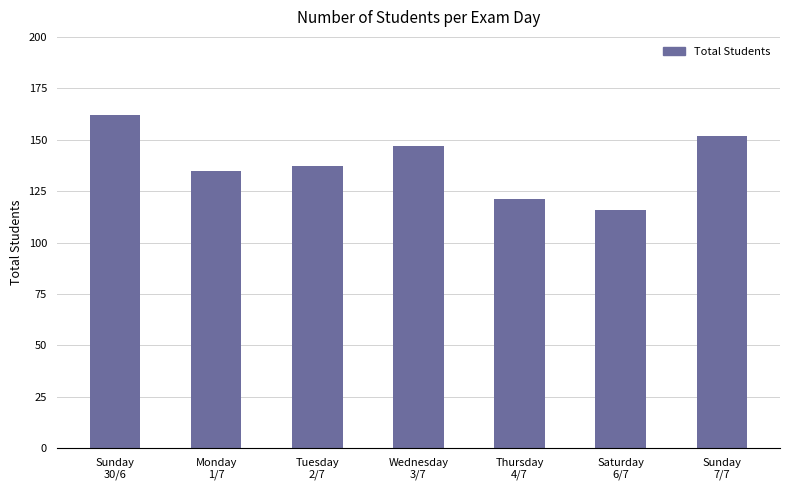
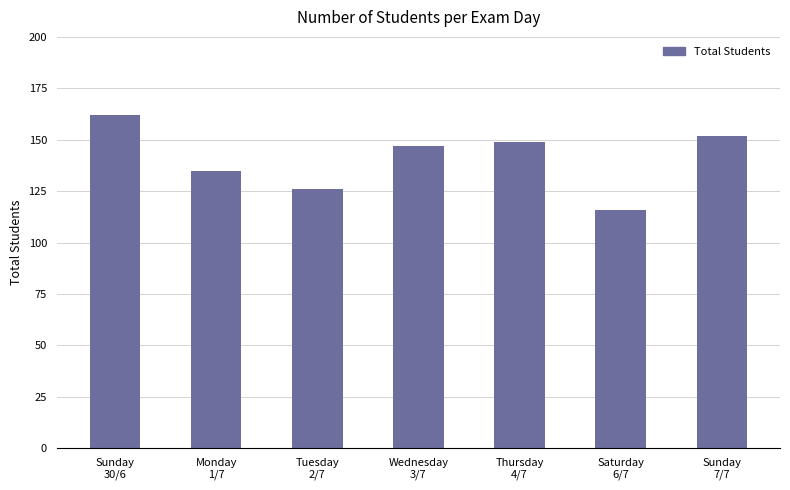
  {
    "Sunday 30/6": 162,
    "Monday 1/7": 135,
-   "Tuesday 2/7": 137,
+   "Tuesday 2/7": 126,
    "Wednesday 3/7": 147,
-   "Thursday 4/7": 121,
+   "Thursday 4/7": 149,
    "Saturday 6/7": 116,
    "Sunday 7/7": 152
  }
